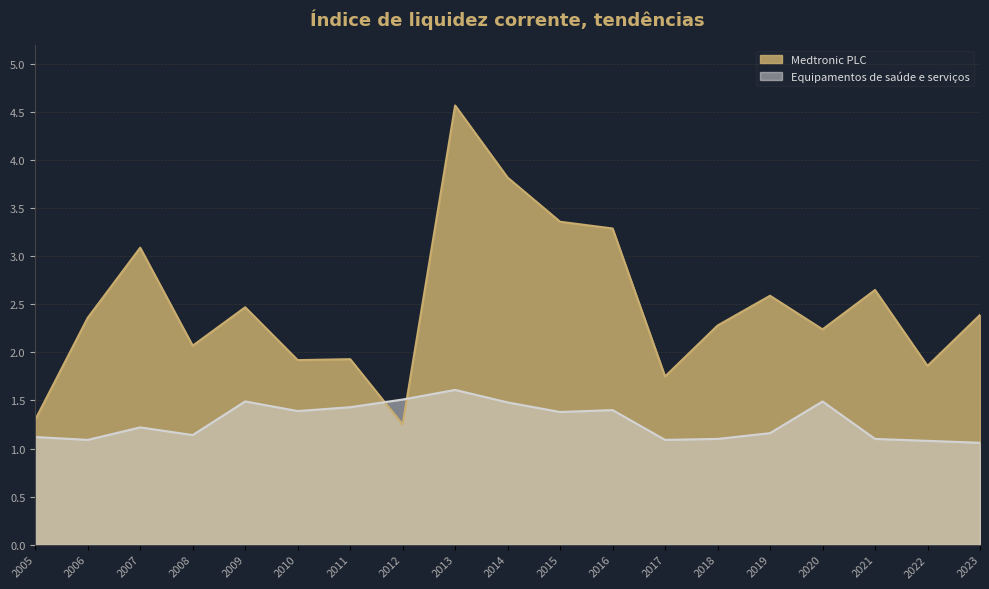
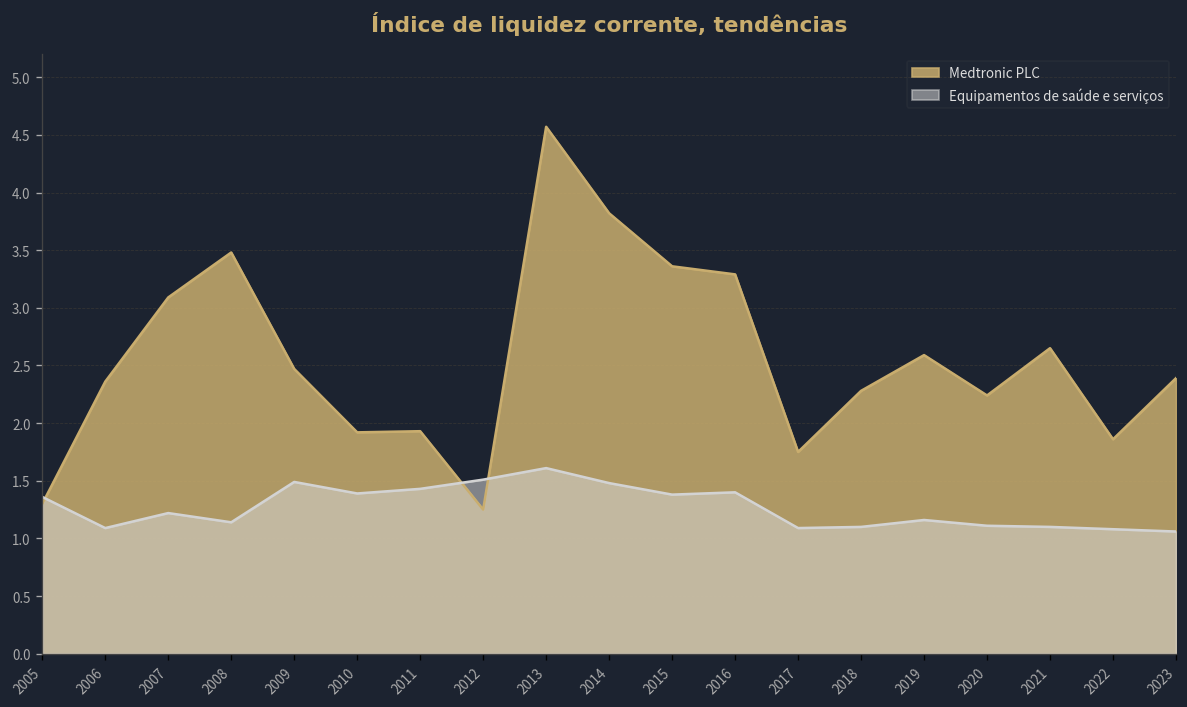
  {
    "Medtronic PLC": {
      "2005": 1.3,
      "2006": 2.4,
      "2007": 3.1,
-     "2008": 2.1,
+     "2008": 3.5,
      "2009": 2.5,
      "2010": 1.9,
      "2011": 1.9,
      "2012": 1.3,
      "2013": 4.6,
      "2014": 3.8,
      "2015": 3.4,
      "2016": 3.3,
      "2017": 1.8,
      "2018": 2.3,
      "2019": 2.6,
      "2020": 2.2,
      "2021": 2.7,
      "2022": 1.9,
      "2023": 2.4
    },
    "Equipamentos de saúde e serviços": {
-     "2005": 1.1,
+     "2005": 1.4,
      "2006": 1.1,
      "2007": 1.2,
      "2008": 1.1,
      "2009": 1.5,
      "2010": 1.4,
      "2011": 1.4,
      "2012": 1.5,
      "2013": 1.6,
      "2014": 1.5,
      "2015": 1.4,
      "2016": 1.4,
      "2017": 1.1,
      "2018": 1.1,
      "2019": 1.2,
-     "2020": 1.5,
+     "2020": 1.1,
      "2021": 1.1,
      "2022": 1.1,
      "2023": 1.1
    }
  }
